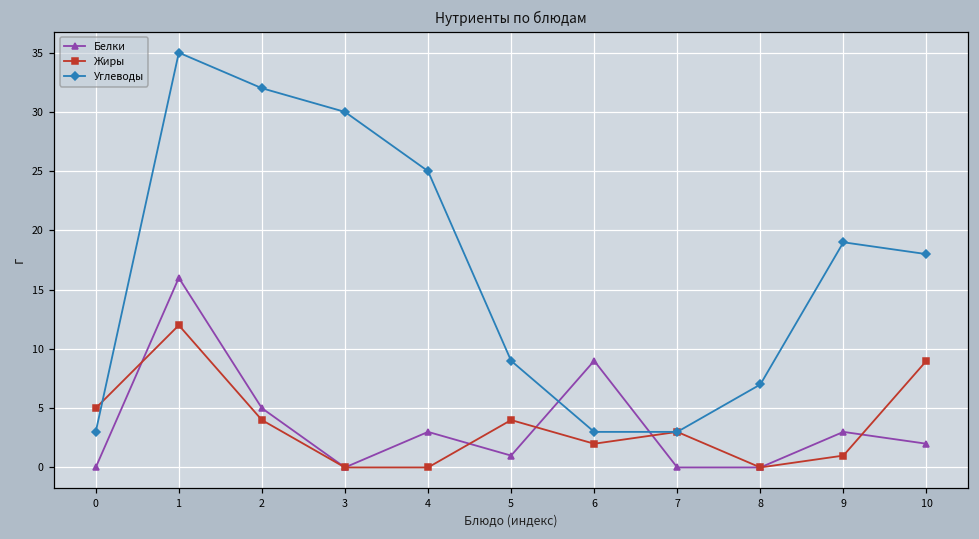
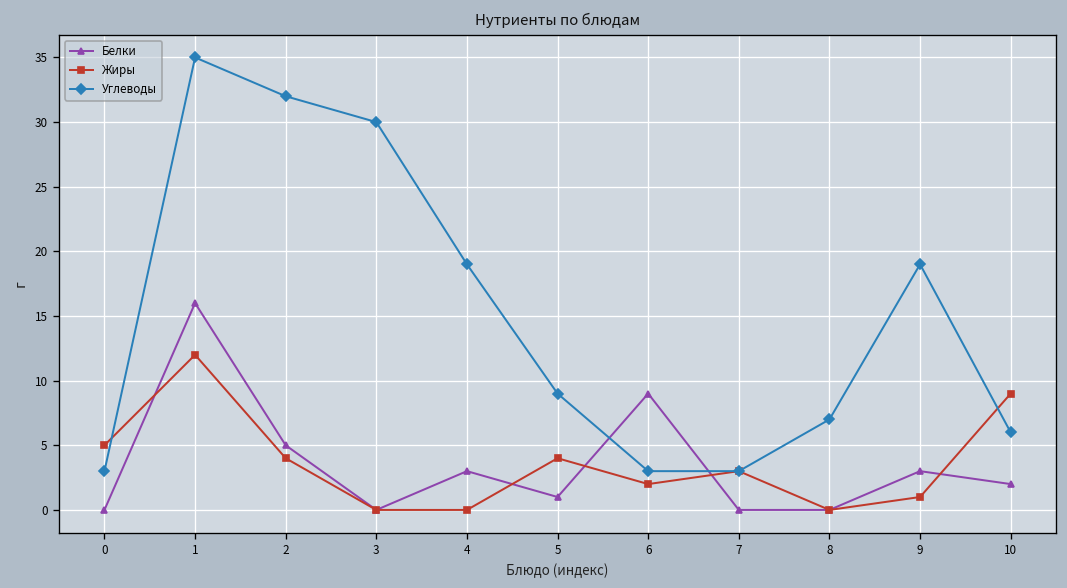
  {
    "Белки": {
      "0": 0,
      "1": 16,
      "2": 5,
      "4": 3,
      "5": 1,
      "6": 9,
      "7": 0,
      "9": 3,
      "10": 2
    },
    "Жиры": {
      "0": 5,
      "1": 12,
      "2": 4,
      "4": 0,
      "5": 4,
      "6": 2,
      "9": 1,
      "10": 9
    },
    "Углеводы": {
      "0": 3,
      "1": 35,
      "2": 32,
      "3": 30,
-     "4": 25,
+     "4": 19,
      "5": 9,
      "6": 3,
      "8": 7,
      "9": 19,
-     "10": 18
+     "10": 6
    }
  }
